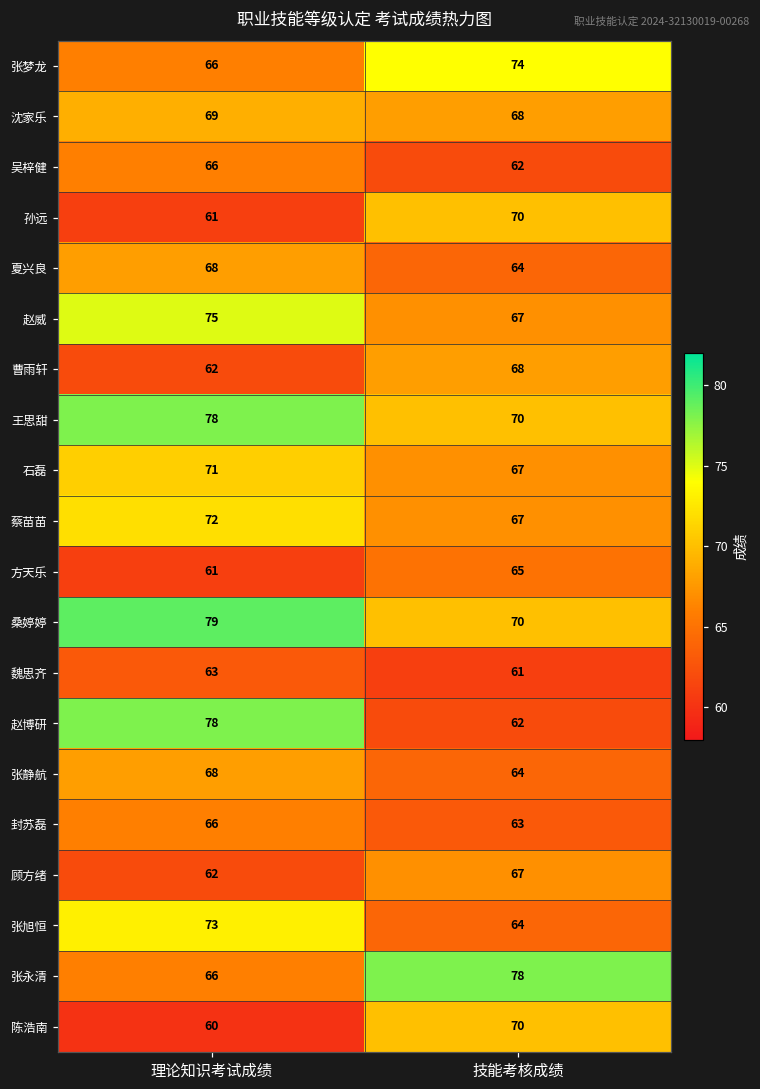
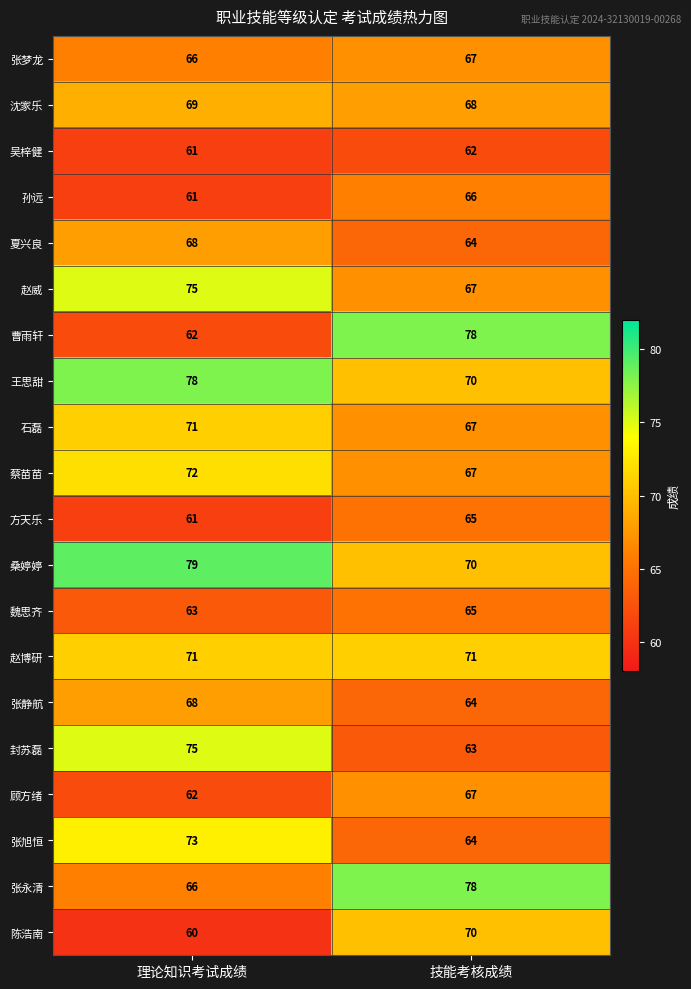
  {
    "张梦龙": {
      "理论知识考试成绩": 66,
-     "技能考核成绩": 74
+     "技能考核成绩": 67
    },
    "沈家乐": {
      "理论知识考试成绩": 69,
      "技能考核成绩": 68
    },
    "吴梓健": {
-     "理论知识考试成绩": 66,
+     "理论知识考试成绩": 61,
      "技能考核成绩": 62
    },
    "孙远": {
      "理论知识考试成绩": 61,
-     "技能考核成绩": 70
+     "技能考核成绩": 66
    },
    "夏兴良": {
      "理论知识考试成绩": 68,
      "技能考核成绩": 64
    },
    "赵威": {
      "理论知识考试成绩": 75,
      "技能考核成绩": 67
    },
    "曹雨轩": {
      "理论知识考试成绩": 62,
-     "技能考核成绩": 68
+     "技能考核成绩": 78
    },
    "王思甜": {
      "理论知识考试成绩": 78,
      "技能考核成绩": 70
    },
    "石磊": {
      "理论知识考试成绩": 71,
      "技能考核成绩": 67
    },
    "蔡苗苗": {
      "理论知识考试成绩": 72,
      "技能考核成绩": 67
    },
    "方天乐": {
      "理论知识考试成绩": 61,
      "技能考核成绩": 65
    },
    "桑婷婷": {
      "理论知识考试成绩": 79,
      "技能考核成绩": 70
    },
    "魏思齐": {
      "理论知识考试成绩": 63,
-     "技能考核成绩": 61
+     "技能考核成绩": 65
    },
    "赵博研": {
-     "理论知识考试成绩": 78,
-     "技能考核成绩": 62
+     "理论知识考试成绩": 71,
+     "技能考核成绩": 71
    },
    "张静航": {
      "理论知识考试成绩": 68,
      "技能考核成绩": 64
    },
    "封苏磊": {
-     "理论知识考试成绩": 66,
+     "理论知识考试成绩": 75,
      "技能考核成绩": 63
    },
    "顾方绪": {
      "理论知识考试成绩": 62,
      "技能考核成绩": 67
    },
    "张旭恒": {
      "理论知识考试成绩": 73,
      "技能考核成绩": 64
    },
    "张永清": {
      "理论知识考试成绩": 66,
      "技能考核成绩": 78
    },
    "陈浩南": {
      "理论知识考试成绩": 60,
      "技能考核成绩": 70
    }
  }
